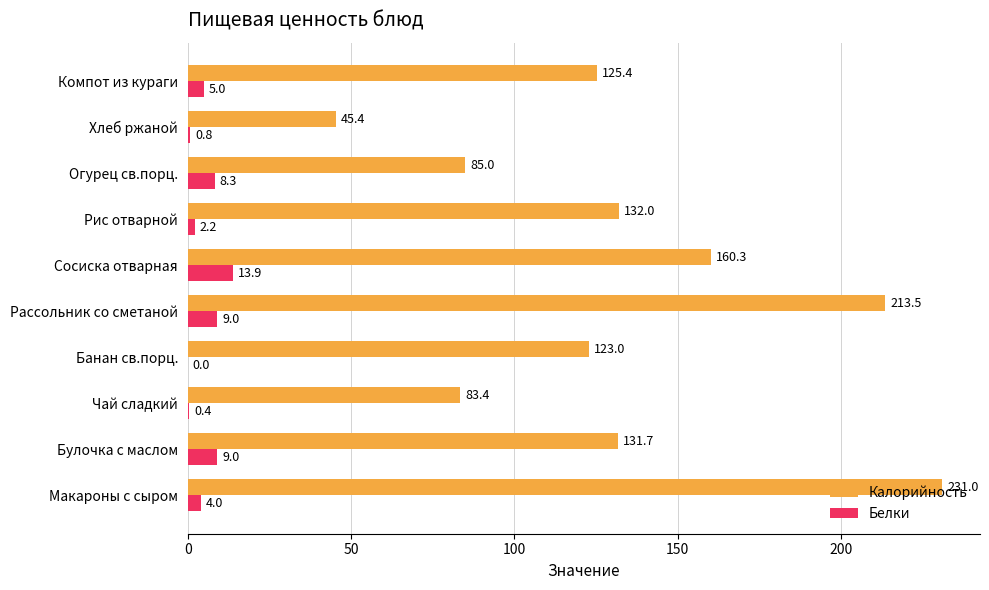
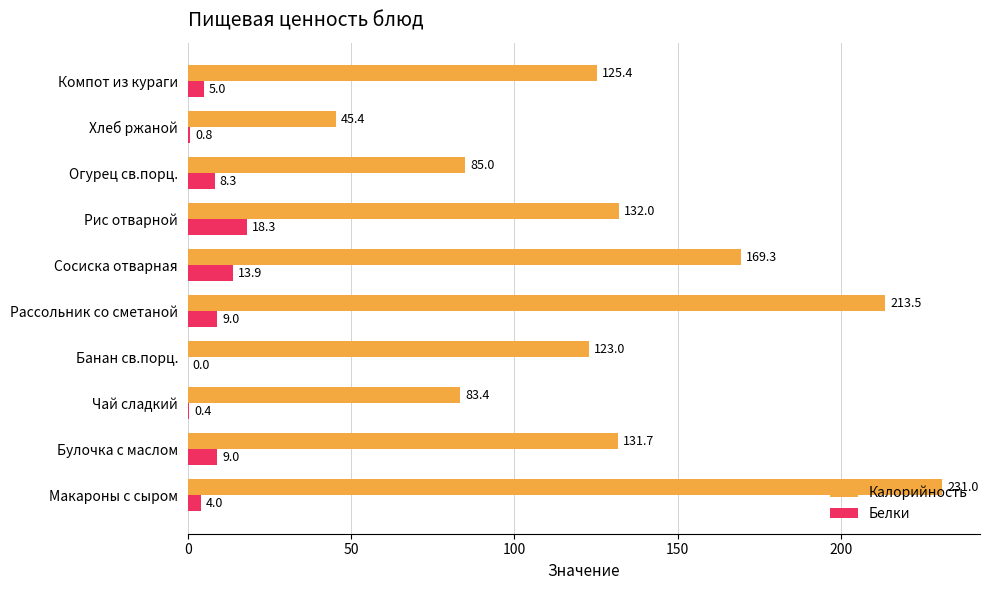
  {
    "Калорийность": {
      "Компот из кураги": 125.4,
      "Хлеб ржаной": 45.4,
      "Огурец св.порц.": 85.0,
      "Рис отварной": 132.0,
-     "Сосиска отварная": 160.3,
+     "Сосиска отварная": 169.3,
      "Рассольник со сметаной": 213.5,
      "Банан св.порц.": 123.0,
      "Чай сладкий": 83.4,
      "Булочка с маслом": 131.7,
      "Макароны с сыром": 231.0
    },
    "Белки": {
      "Компот из кураги": 5.0,
      "Хлеб ржаной": 0.8,
      "Огурец св.порц.": 8.3,
-     "Рис отварной": 2.2,
+     "Рис отварной": 18.3,
      "Сосиска отварная": 13.9,
      "Рассольник со сметаной": 9.0,
      "Банан св.порц.": 0.0,
      "Чай сладкий": 0.4,
      "Булочка с маслом": 9.0,
      "Макароны с сыром": 4.0
    }
  }
